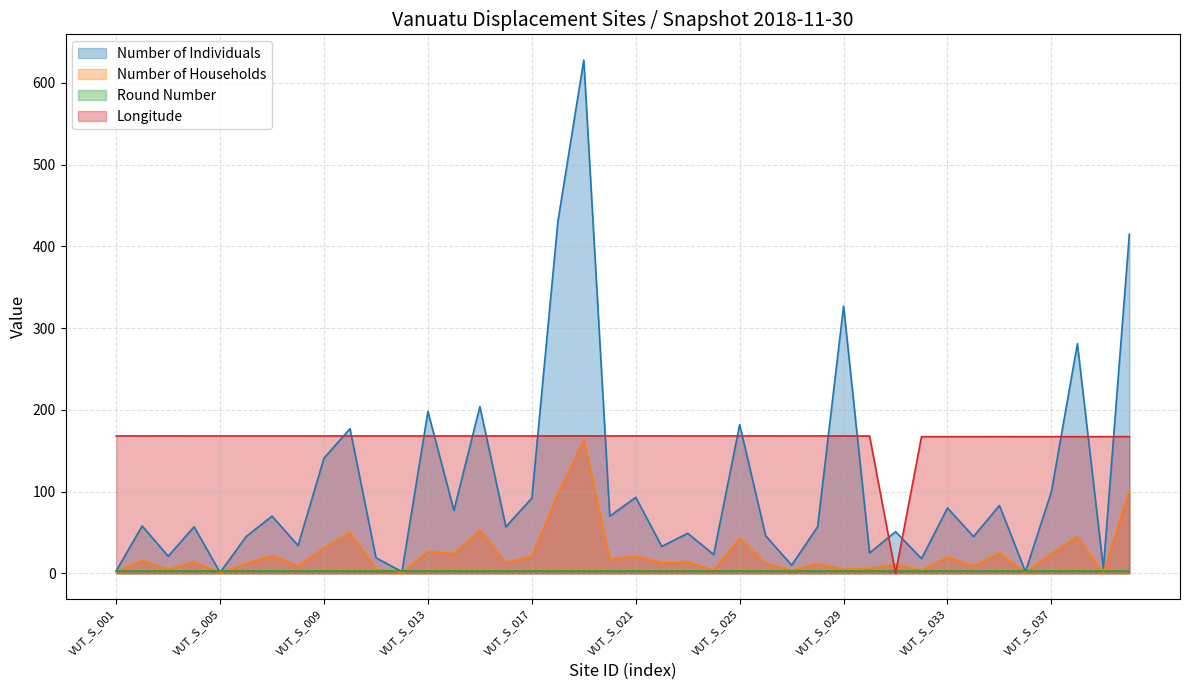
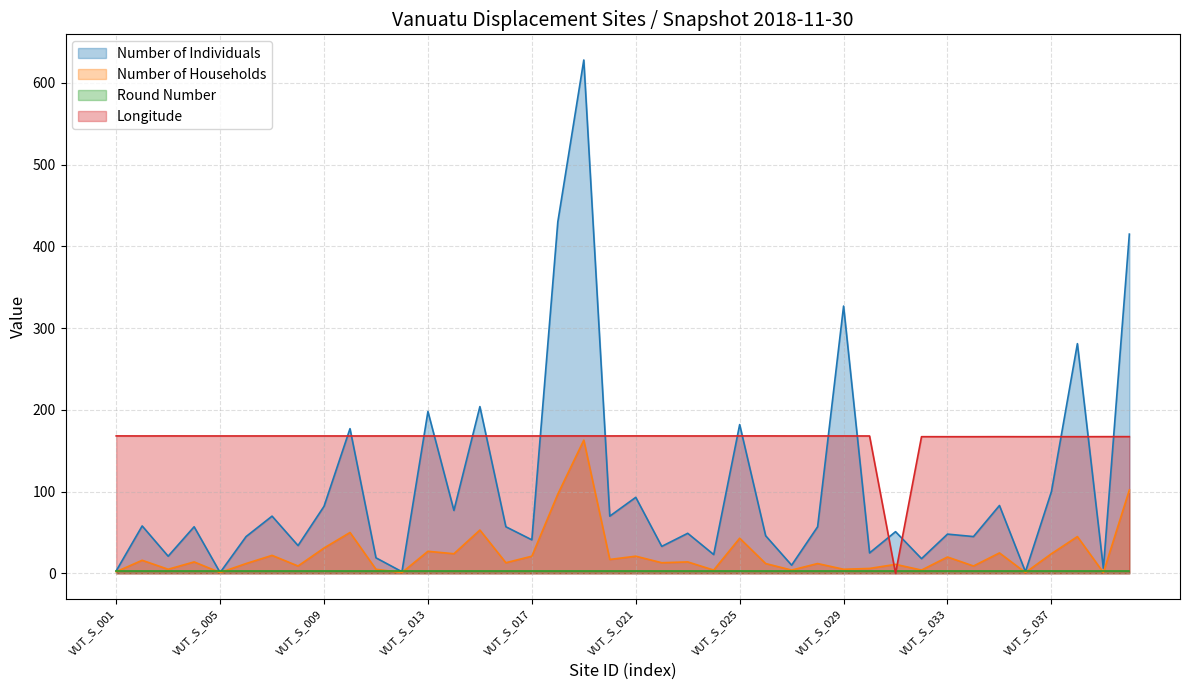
  {
    "Number of Individuals": {
-     "VUT_S_009": 140,
+     "VUT_S_009": 80,
      "VUT_S_013": 200,
-     "VUT_S_017": 90,
+     "VUT_S_017": 40,
      "VUT_S_021": 90,
      "VUT_S_025": 180,
      "VUT_S_029": 330,
-     "VUT_S_033": 80,
+     "VUT_S_033": 50,
      "VUT_S_037": 100
    },
    "Round Number": {
      "VUT_S_009": 0,
      "VUT_S_013": 0,
      "VUT_S_017": 0,
      "VUT_S_021": 0,
      "VUT_S_025": 0,
      "VUT_S_033": 0,
      "VUT_S_037": 0
    }
  }
